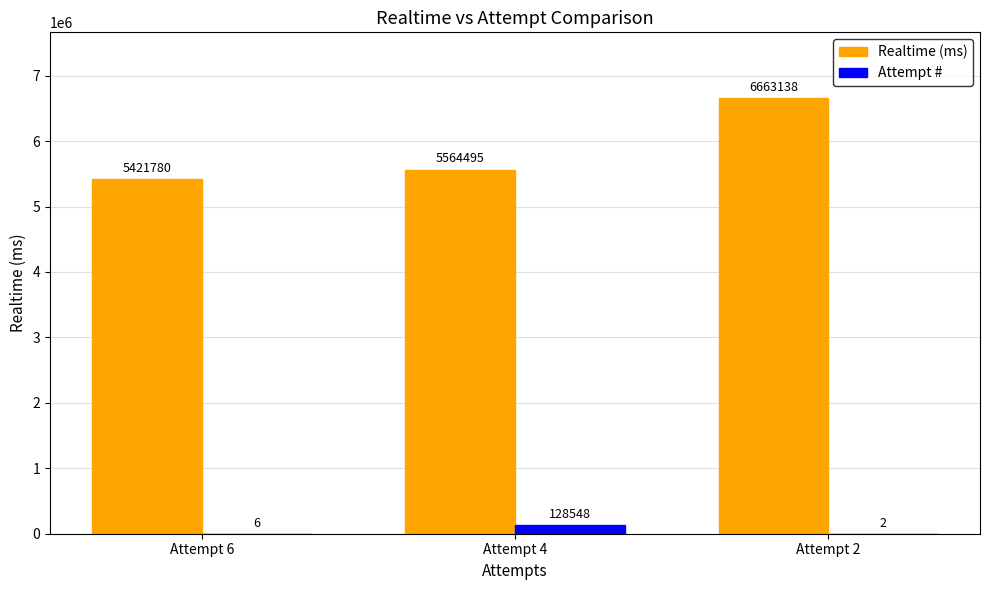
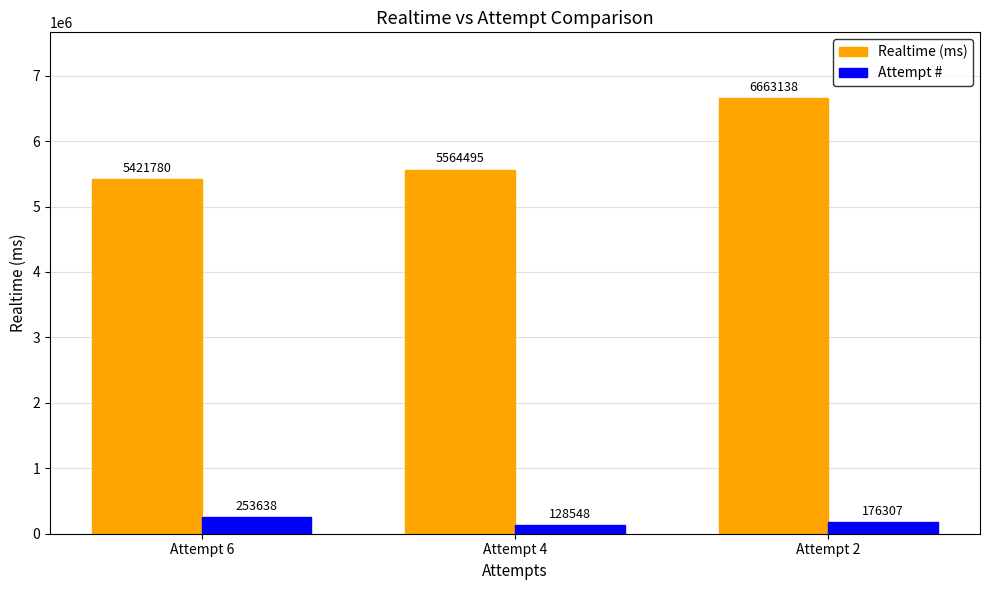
  {
    "Realtime (ms)": {
      "Attempt 6": 5421780,
      "Attempt 4": 5564495,
      "Attempt 2": 6663138
    },
    "Attempt #": {
-     "Attempt 6": 6,
+     "Attempt 6": 253638,
      "Attempt 4": 128548,
-     "Attempt 2": 2
+     "Attempt 2": 176307
    }
  }
